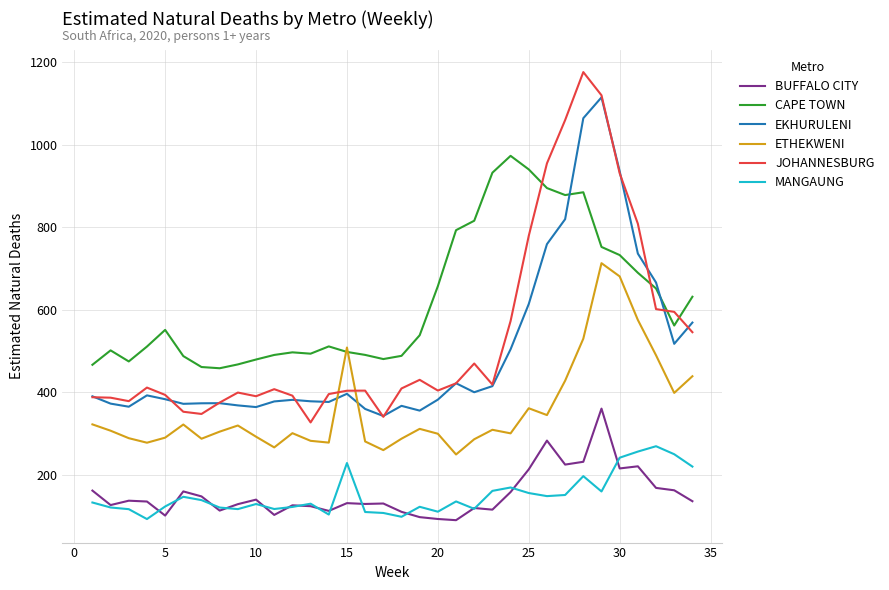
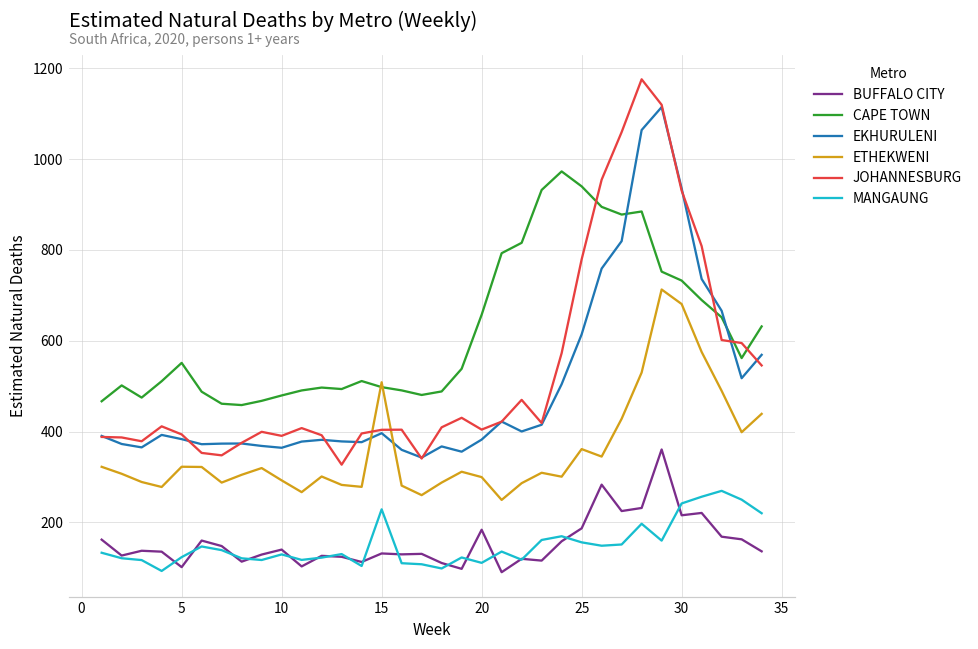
  {
    "BUFFALO CITY": {
      "5": 100,
      "10": 140,
      "15": 130,
-     "20": 90,
-     "25": 210,
+     "20": 180,
+     "25": 190,
      "30": 220
    },
    "CAPE TOWN": {
      "5": 550,
      "10": 480,
      "15": 500,
      "20": 660,
      "25": 940,
      "30": 730
    },
    "EKHURULENI": {
      "5": 380,
      "10": 360,
      "15": 400,
      "20": 380,
      "25": 610
    },
    "ETHEKWENI": {
-     "5": 290,
+     "5": 320,
      "10": 290,
      "15": 510,
      "20": 300,
      "25": 360,
      "30": 680
    },
    "JOHANNESBURG": {
      "5": 390,
      "10": 390,
      "15": 400,
      "20": 400,
      "25": 780
    },
    "MANGAUNG": {
      "5": 120,
      "10": 130,
      "15": 230,
      "20": 110,
      "25": 160,
      "30": 240
    }
  }
